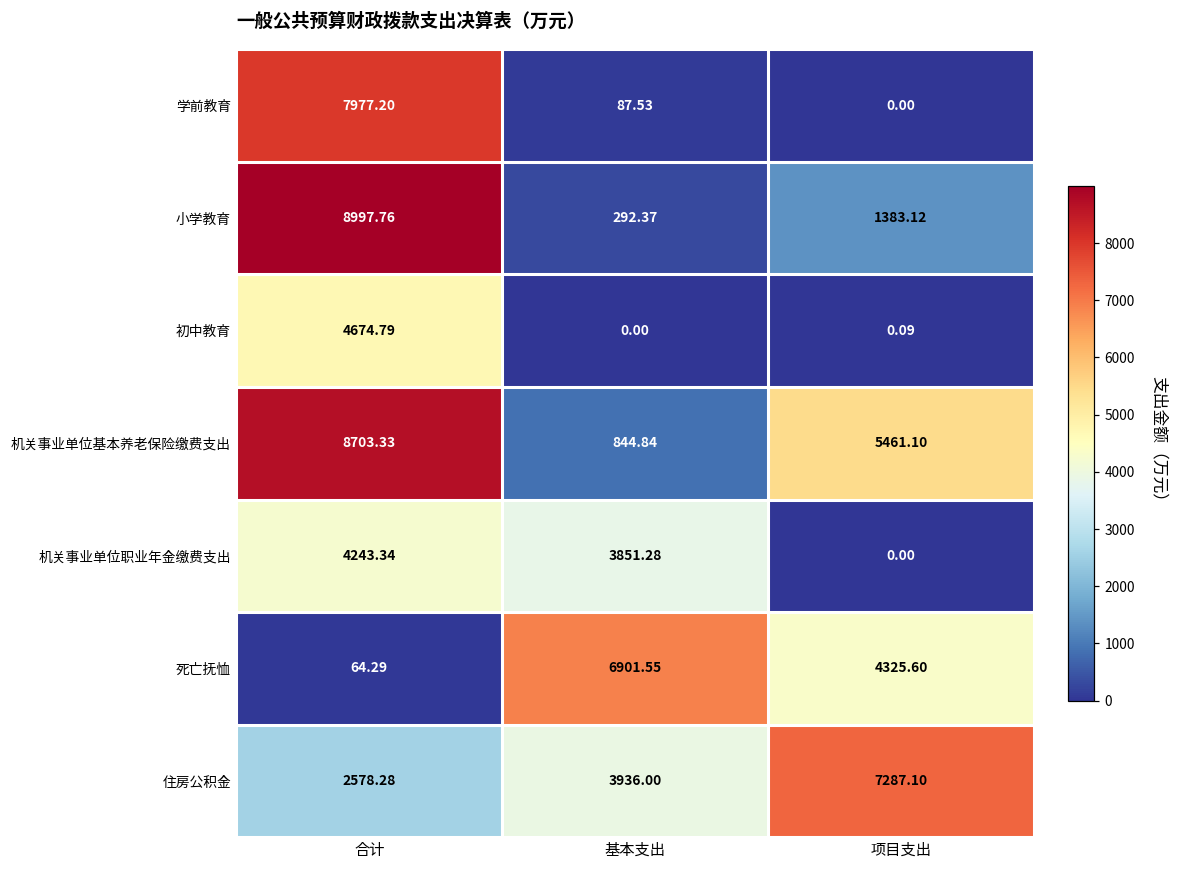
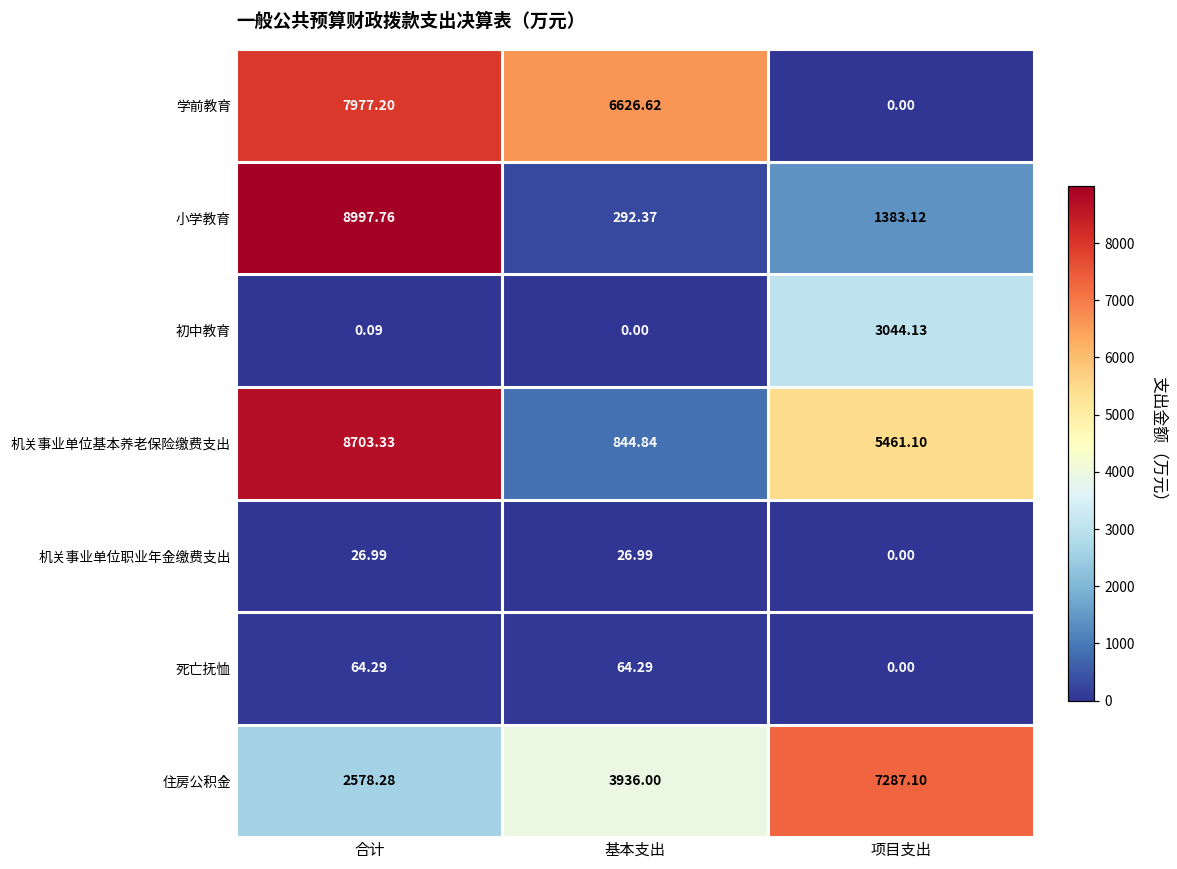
  {
    "学前教育": {
      "合计": 7977.20,
-     "基本支出": 87.53,
+     "基本支出": 6626.62,
      "项目支出": 0.00
    },
    "小学教育": {
      "合计": 8997.76,
      "基本支出": 292.37,
      "项目支出": 1383.12
    },
    "初中教育": {
-     "合计": 4674.79,
+     "合计": 0.09,
      "基本支出": 0.00,
-     "项目支出": 0.09
+     "项目支出": 3044.13
    },
    "机关事业单位基本养老保险缴费支出": {
      "合计": 8703.33,
      "基本支出": 844.84,
      "项目支出": 5461.10
    },
    "机关事业单位职业年金缴费支出": {
-     "合计": 4243.34,
-     "基本支出": 3851.28,
+     "合计": 26.99,
+     "基本支出": 26.99,
      "项目支出": 0.00
    },
    "死亡抚恤": {
      "合计": 64.29,
-     "基本支出": 6901.55,
-     "项目支出": 4325.60
+     "基本支出": 64.29,
+     "项目支出": 0.00
    },
    "住房公积金": {
      "合计": 2578.28,
      "基本支出": 3936.00,
      "项目支出": 7287.10
    }
  }
